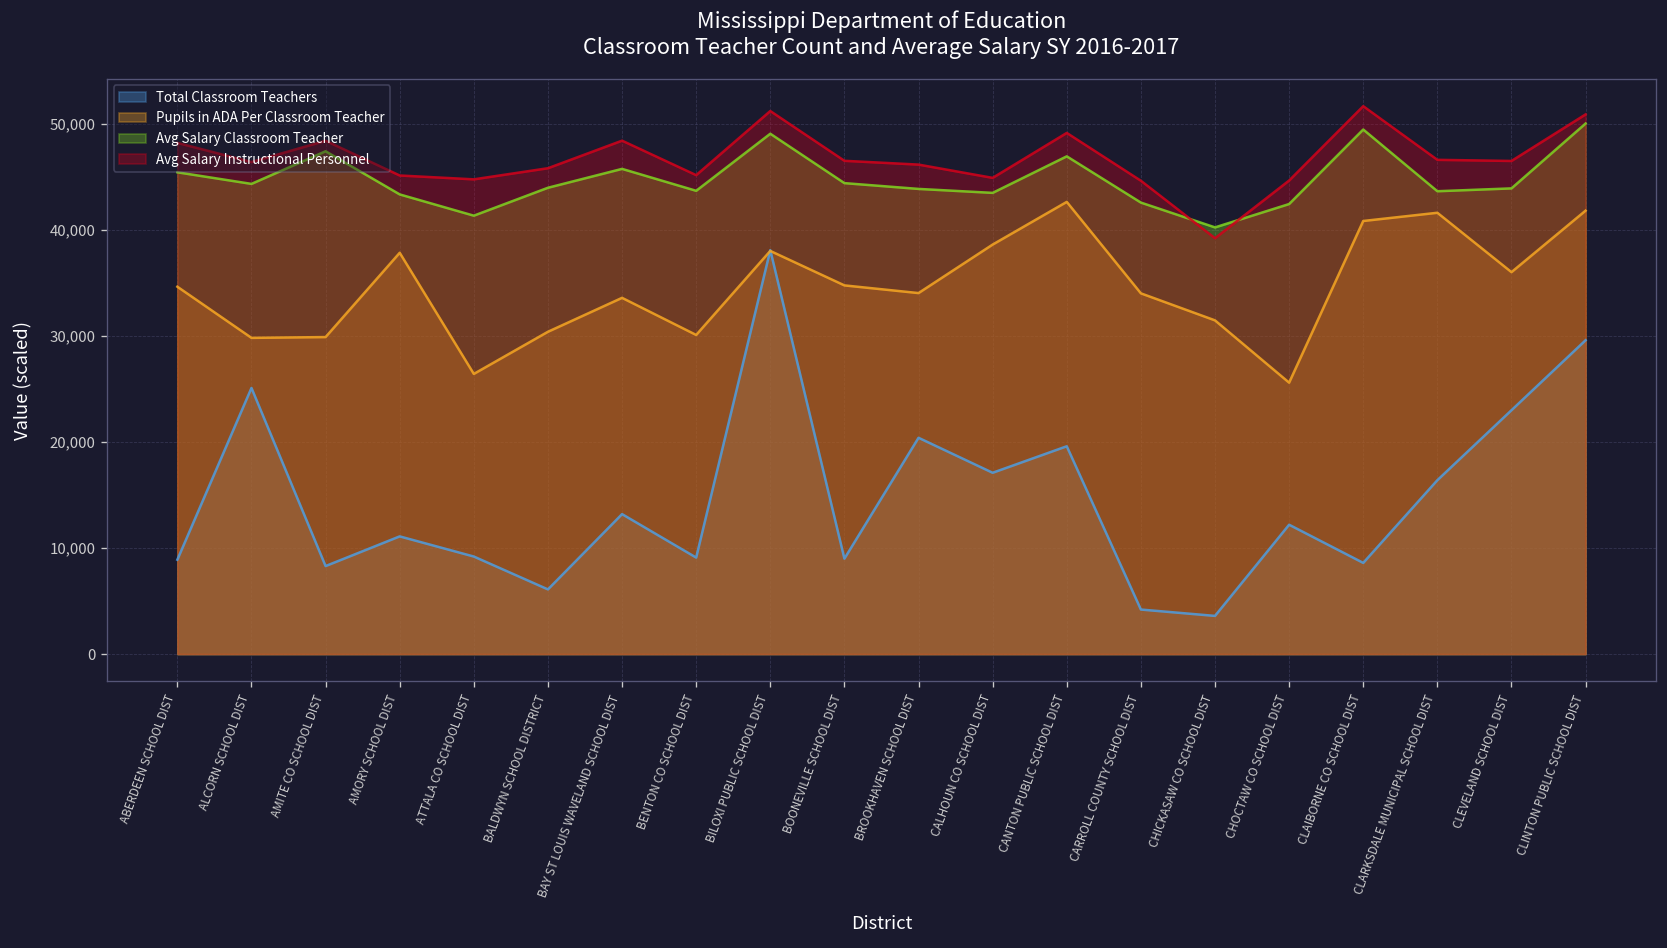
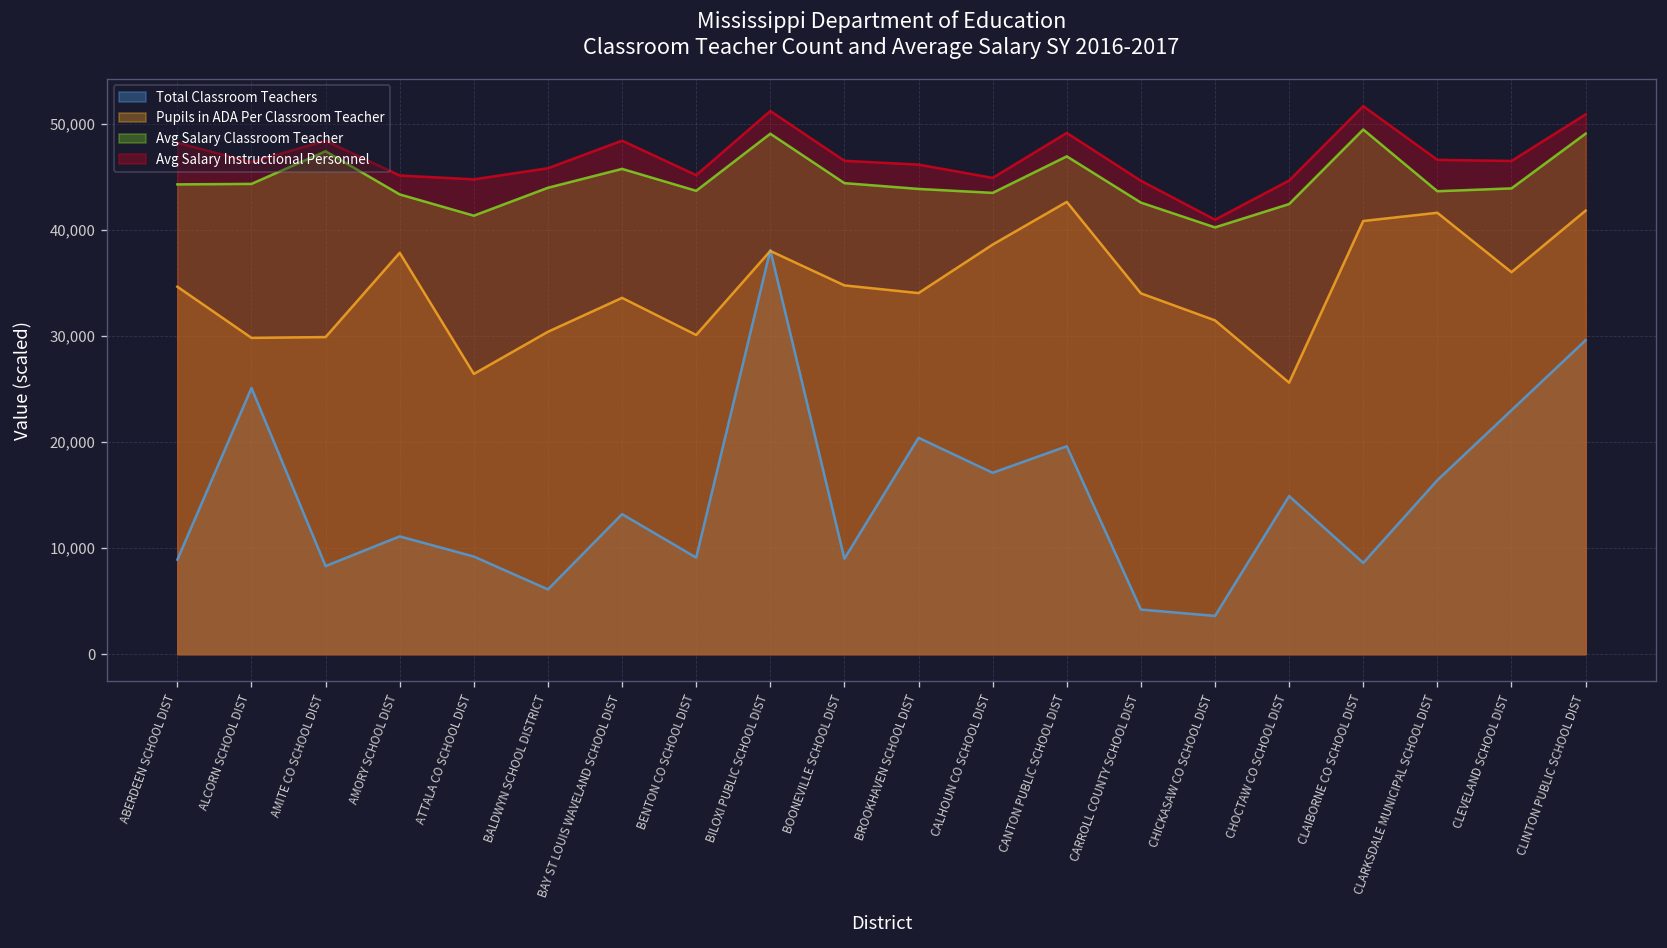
  {
    "Total Classroom Teachers": {
      "ABERDEEN SCHOOL DIST": "9,000",
      "ALCORN SCHOOL DIST": "25,000",
      "AMITE CO SCHOOL DIST": "8,000",
      "AMORY SCHOOL DIST": "11,000",
      "ATTALA CO SCHOOL DIST": "9,000",
      "BALDWYN SCHOOL DISTRICT": "6,000",
      "BAY ST LOUIS WAVELAND SCHOOL DIST": "13,000",
      "BENTON CO SCHOOL DIST": "9,000",
      "BOONEVILLE SCHOOL DIST": "9,000",
      "BROOKHAVEN SCHOOL DIST": "20,000",
      "CALHOUN CO SCHOOL DIST": "17,000",
      "CANTON PUBLIC SCHOOL DIST": "20,000",
      "CARROLL COUNTY SCHOOL DIST": "4,000",
      "CHICKASAW CO SCHOOL DIST": "4,000",
-     "CHOCTAW CO SCHOOL DIST": "12,000",
+     "CHOCTAW CO SCHOOL DIST": "15,000",
      "CLAIBORNE CO SCHOOL DIST": "9,000",
      "CLARKSDALE MUNICIPAL SCHOOL DIST": "16,000",
      "CLEVELAND SCHOOL DIST": "23,000",
      "CLINTON PUBLIC SCHOOL DIST": "30,000"
    },
    "Pupils in ADA Per Classroom Teacher": {
      "ABERDEEN SCHOOL DIST": "35,000",
      "ALCORN SCHOOL DIST": "30,000",
      "AMITE CO SCHOOL DIST": "30,000",
      "AMORY SCHOOL DIST": "38,000",
      "ATTALA CO SCHOOL DIST": "26,000",
      "BALDWYN SCHOOL DISTRICT": "30,000",
      "BAY ST LOUIS WAVELAND SCHOOL DIST": "34,000",
      "BENTON CO SCHOOL DIST": "30,000",
      "BOONEVILLE SCHOOL DIST": "35,000",
      "BROOKHAVEN SCHOOL DIST": "34,000",
      "CALHOUN CO SCHOOL DIST": "39,000",
      "CANTON PUBLIC SCHOOL DIST": "43,000",
      "CARROLL COUNTY SCHOOL DIST": "34,000",
      "CHICKASAW CO SCHOOL DIST": "31,000",
      "CHOCTAW CO SCHOOL DIST": "26,000",
      "CLAIBORNE CO SCHOOL DIST": "41,000",
      "CLARKSDALE MUNICIPAL SCHOOL DIST": "42,000",
      "CLEVELAND SCHOOL DIST": "36,000",
      "CLINTON PUBLIC SCHOOL DIST": "42,000"
    },
    "Avg Salary Classroom Teacher": {
-     "ABERDEEN SCHOOL DIST": "45,000",
+     "ABERDEEN SCHOOL DIST": "44,000",
      "ALCORN SCHOOL DIST": "44,000",
      "AMORY SCHOOL DIST": "43,000",
      "ATTALA CO SCHOOL DIST": "41,000",
      "BALDWYN SCHOOL DISTRICT": "44,000",
      "BAY ST LOUIS WAVELAND SCHOOL DIST": "46,000",
      "BENTON CO SCHOOL DIST": "44,000",
      "BILOXI PUBLIC SCHOOL DIST": "49,000",
      "BOONEVILLE SCHOOL DIST": "44,000",
      "BROOKHAVEN SCHOOL DIST": "44,000",
      "CALHOUN CO SCHOOL DIST": "44,000",
      "CANTON PUBLIC SCHOOL DIST": "47,000",
      "CARROLL COUNTY SCHOOL DIST": "43,000",
      "CHICKASAW CO SCHOOL DIST": "40,000",
      "CHOCTAW CO SCHOOL DIST": "42,000",
      "CLAIBORNE CO SCHOOL DIST": "49,000",
      "CLARKSDALE MUNICIPAL SCHOOL DIST": "44,000",
      "CLEVELAND SCHOOL DIST": "44,000",
-     "CLINTON PUBLIC SCHOOL DIST": "50,000"
+     "CLINTON PUBLIC SCHOOL DIST": "49,000"
    },
    "Avg Salary Instructional Personnel": {
      "AMORY SCHOOL DIST": "45,000",
      "ATTALA CO SCHOOL DIST": "45,000",
      "BALDWYN SCHOOL DISTRICT": "46,000",
      "BAY ST LOUIS WAVELAND SCHOOL DIST": "48,000",
      "BENTON CO SCHOOL DIST": "45,000",
      "BILOXI PUBLIC SCHOOL DIST": "51,000",
      "BOONEVILLE SCHOOL DIST": "47,000",
      "BROOKHAVEN SCHOOL DIST": "46,000",
      "CALHOUN CO SCHOOL DIST": "45,000",
      "CANTON PUBLIC SCHOOL DIST": "49,000",
      "CARROLL COUNTY SCHOOL DIST": "45,000",
-     "CHICKASAW CO SCHOOL DIST": "39,000",
+     "CHICKASAW CO SCHOOL DIST": "41,000",
      "CHOCTAW CO SCHOOL DIST": "45,000",
      "CLAIBORNE CO SCHOOL DIST": "52,000",
      "CLARKSDALE MUNICIPAL SCHOOL DIST": "47,000",
      "CLEVELAND SCHOOL DIST": "47,000",
      "CLINTON PUBLIC SCHOOL DIST": "51,000"
    }
  }
